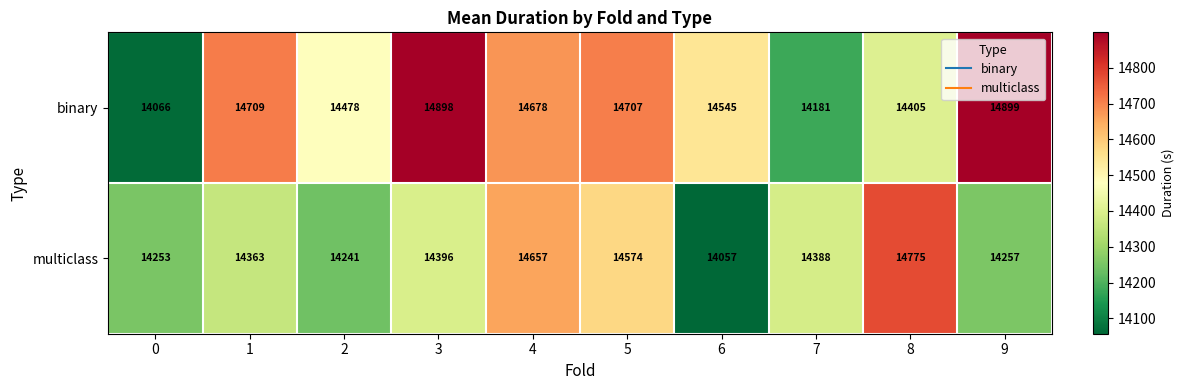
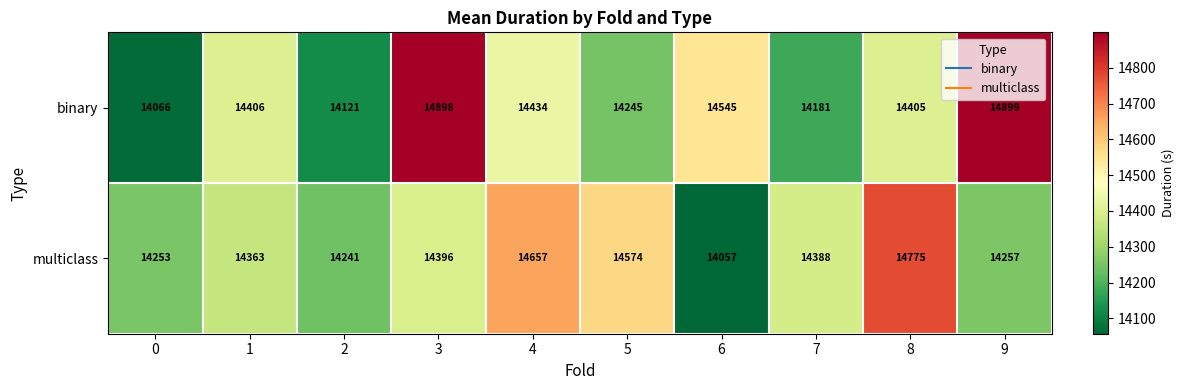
  {
    "binary": {
      "0": 14066,
-     "1": 14709,
-     "2": 14478,
+     "1": 14406,
+     "2": 14121,
      "3": 14898,
-     "4": 14678,
-     "5": 14707,
+     "4": 14434,
+     "5": 14245,
      "6": 14545,
      "7": 14181,
      "8": 14405,
      "9": 14899
    },
    "multiclass": {
      "0": 14253,
      "1": 14363,
      "2": 14241,
      "3": 14396,
      "4": 14657,
      "5": 14574,
      "6": 14057,
      "7": 14388,
      "8": 14775,
      "9": 14257
    }
  }
